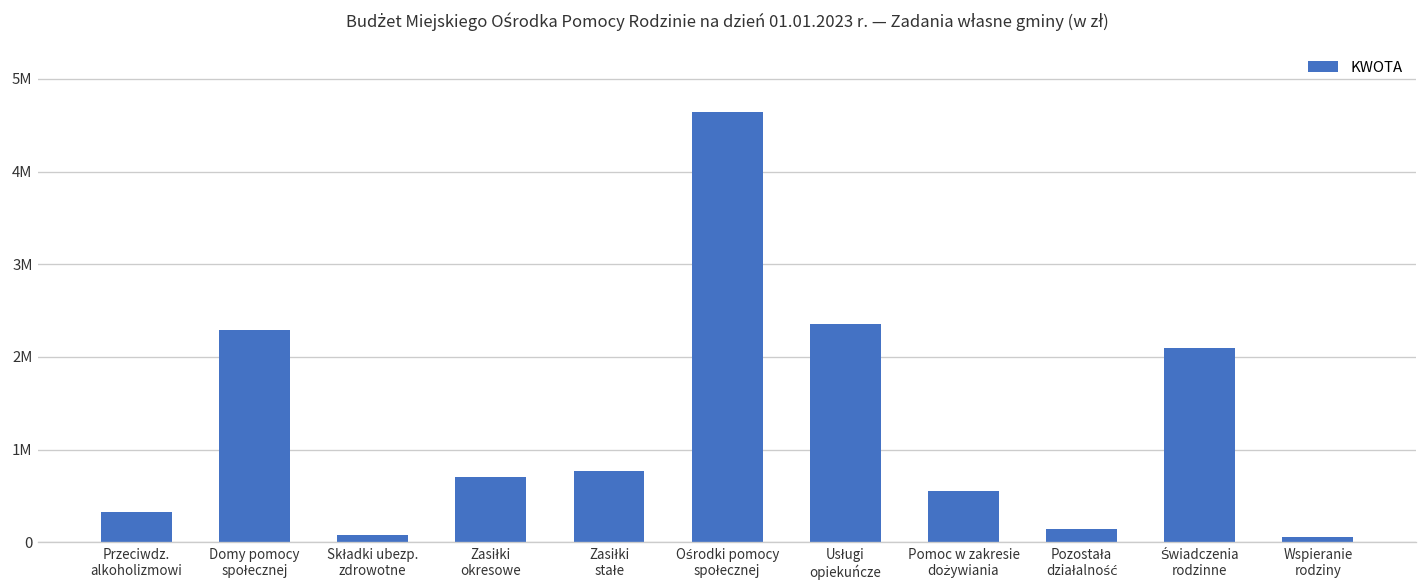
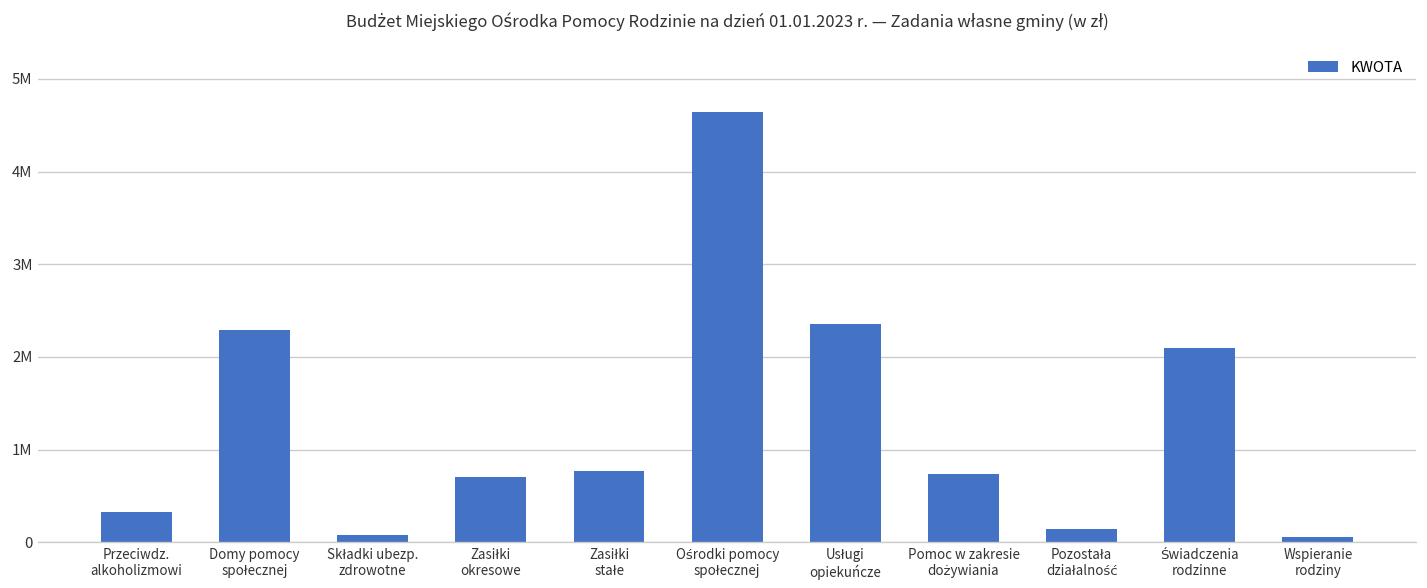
  {
    "Przeciwdz. alkoholizmowi": 300000,
    "Domy pomocy społecznej": 2300000,
    "Składki ubezp. zdrowotne": 100000,
    "Zasiłki okresowe": 700000,
    "Zasiłki stałe": 800000,
    "Ośrodki pomocy społecznej": 4600000,
    "Usługi opiekuńcze": 2400000,
-   "Pomoc w zakresie dożywiania": 600000,
+   "Pomoc w zakresie dożywiania": 700000,
    "Pozostała działalność": 100000,
    "Świadczenia rodzinne": 2100000,
    "Wspieranie rodziny": 100000
  }
